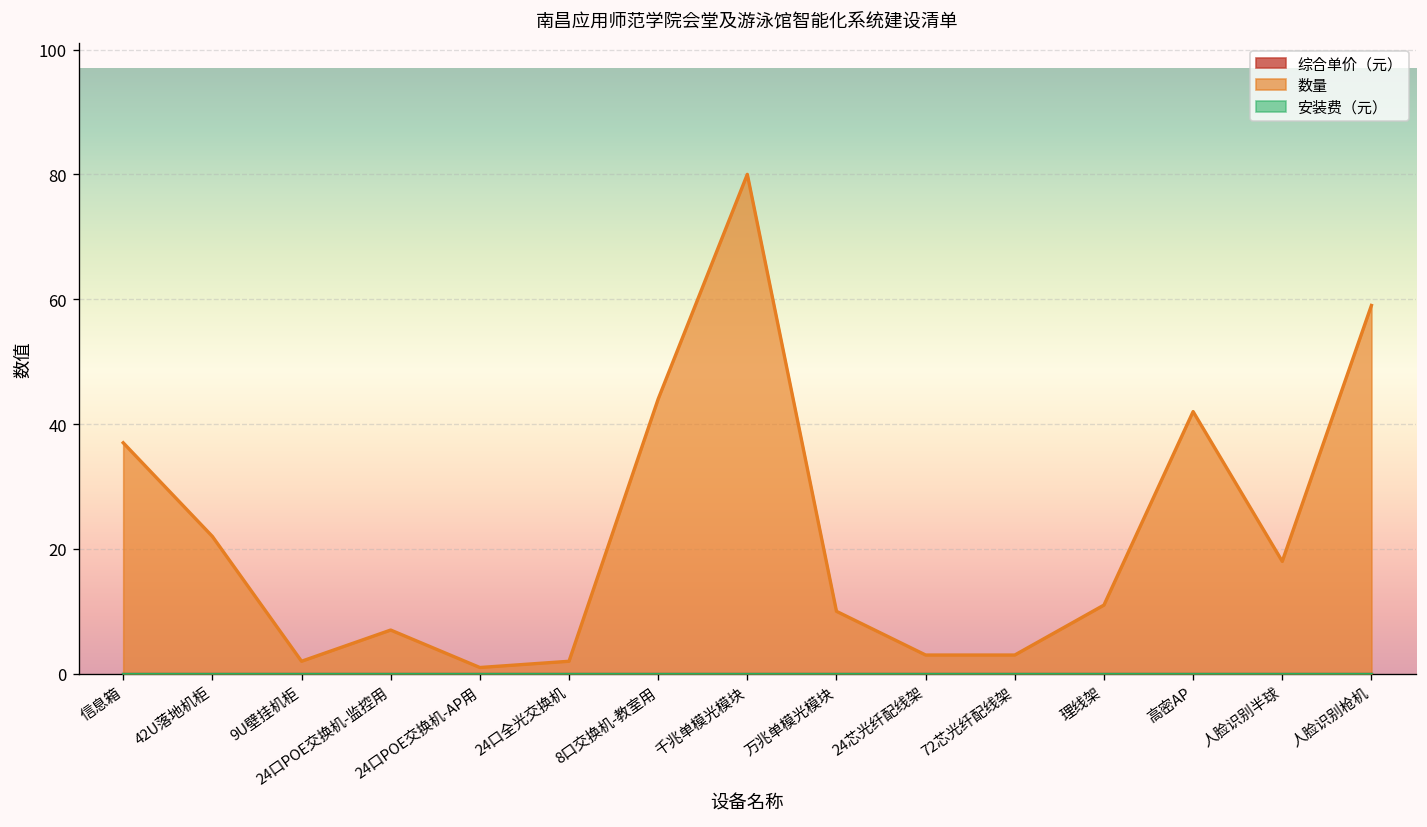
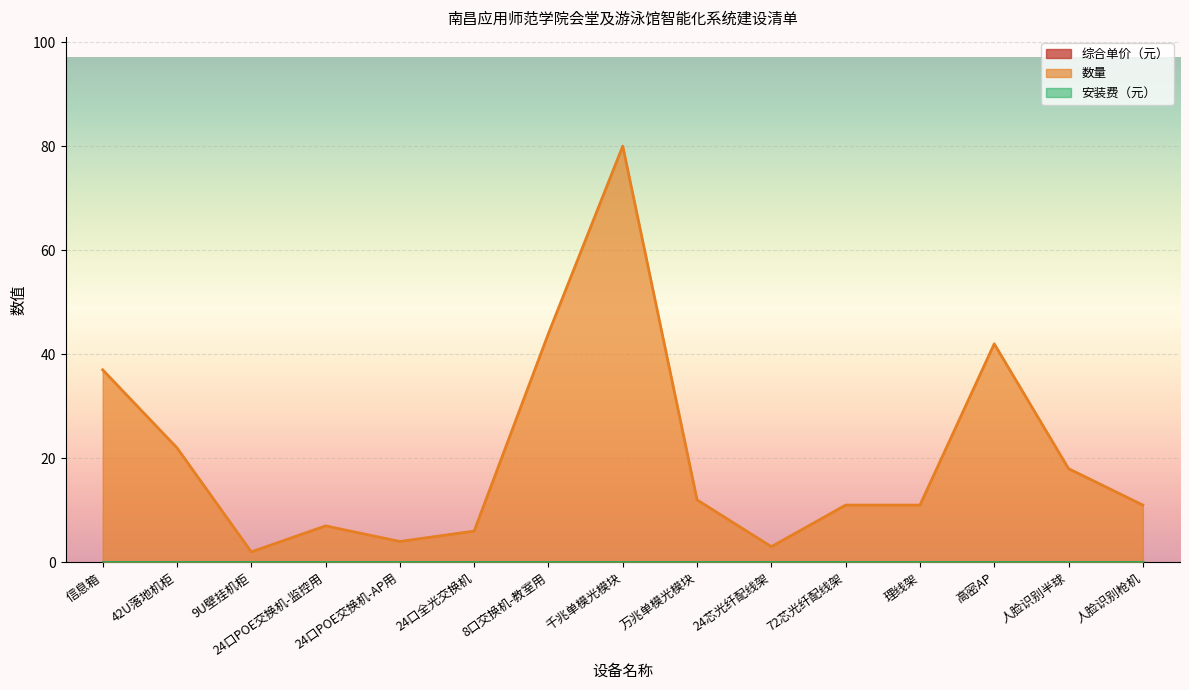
  {
    "安装费（元）": {
      "信息箱": 0,
      "42U落地机柜": 0,
      "9U壁挂机柜": 0,
      "24口POE交换机-监控用": 0,
      "24口POE交换机-AP用": 0,
      "24口全光交换机": 0,
      "8口交换机-教室用": 0,
      "千兆单模光模块": 0,
      "万兆单模光模块": 0,
      "24芯光纤配线架": 0,
      "72芯光纤配线架": 0,
      "理线架": 0,
      "高密AP": 0,
      "人脸识别半球": 0,
      "人脸识别枪机": 0
    },
    "数量": {
      "信息箱": 37,
      "42U落地机柜": 22,
      "9U壁挂机柜": 2,
      "24口POE交换机-监控用": 7,
-     "24口POE交换机-AP用": 1,
-     "24口全光交换机": 2,
+     "24口POE交换机-AP用": 4,
+     "24口全光交换机": 6,
      "8口交换机-教室用": 44,
      "千兆单模光模块": 80,
-     "万兆单模光模块": 10,
+     "万兆单模光模块": 12,
      "24芯光纤配线架": 3,
-     "72芯光纤配线架": 3,
+     "72芯光纤配线架": 11,
      "理线架": 11,
      "高密AP": 42,
      "人脸识别半球": 18,
-     "人脸识别枪机": 59
+     "人脸识别枪机": 11
    }
  }
